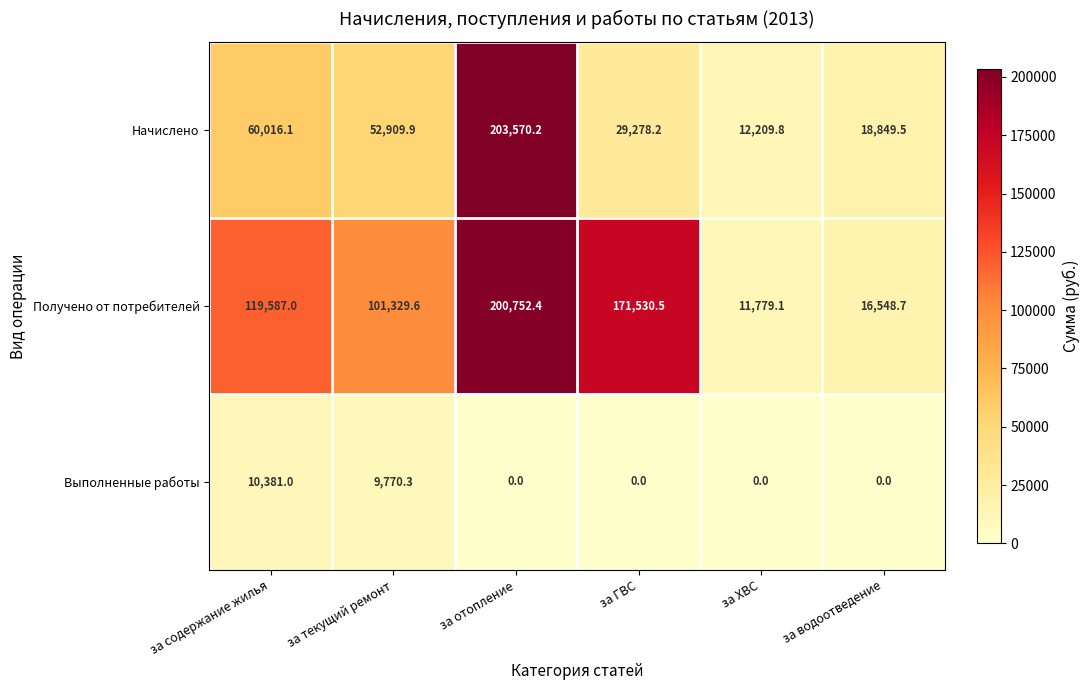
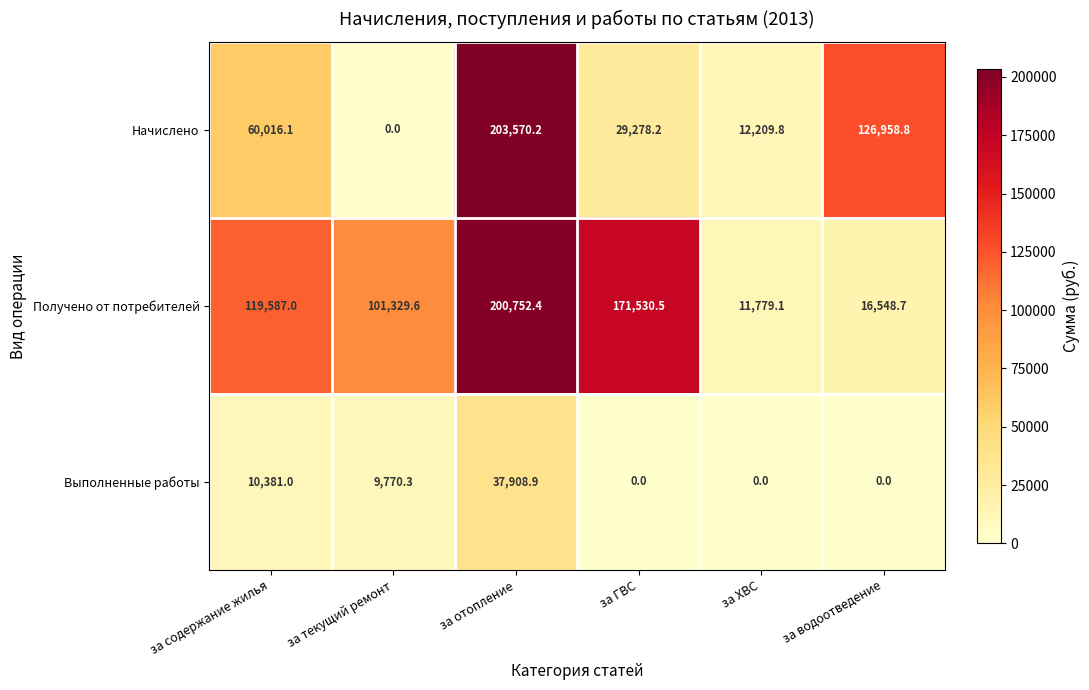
  {
    "Начислено": {
      "за содержание жилья": "60,016.1",
-     "за текущий ремонт": "52,909.9",
+     "за текущий ремонт": "0.0",
      "за отопление": "203,570.2",
      "за ГВС": "29,278.2",
      "за ХВС": "12,209.8",
-     "за водоотведение": "18,849.5"
+     "за водоотведение": "126,958.8"
    },
    "Получено от потребителей": {
      "за содержание жилья": "119,587.0",
      "за текущий ремонт": "101,329.6",
      "за отопление": "200,752.4",
      "за ГВС": "171,530.5",
      "за ХВС": "11,779.1",
      "за водоотведение": "16,548.7"
    },
    "Выполненные работы": {
      "за содержание жилья": "10,381.0",
      "за текущий ремонт": "9,770.3",
-     "за отопление": "0.0",
+     "за отопление": "37,908.9",
      "за ГВС": "0.0",
      "за ХВС": "0.0",
      "за водоотведение": "0.0"
    }
  }
